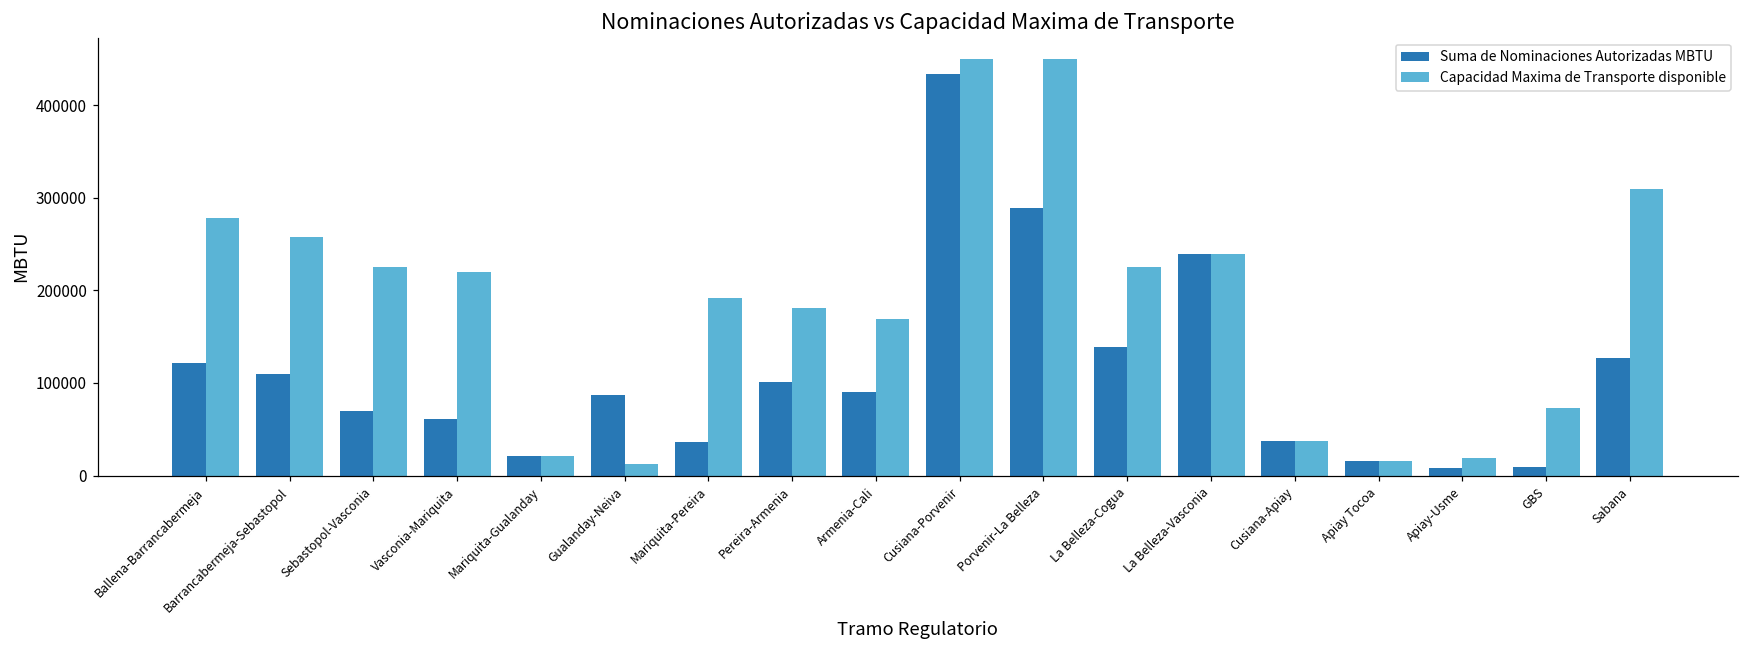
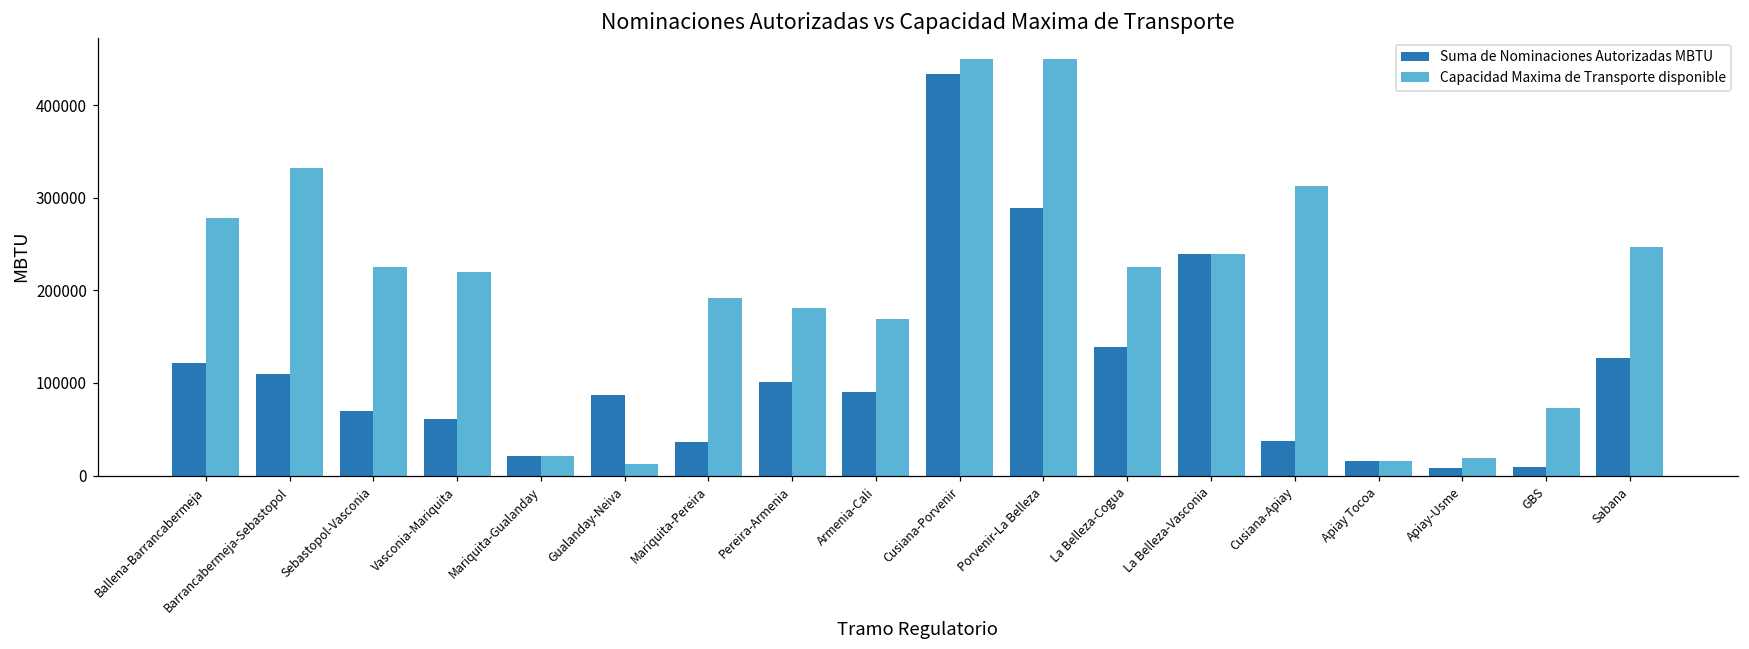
  {
    "Suma de Nominaciones Autorizadas MBTU": {
      "Ballena-Barrancabermeja": 120000,
      "Barrancabermeja-Sebastopol": 110000,
      "Sebastopol-Vasconia": 70000,
      "Vasconia-Mariquita": 60000,
      "Mariquita-Gualanday": 20000,
      "Gualanday-Neiva": 90000,
      "Mariquita-Pereira": 40000,
      "Pereira-Armenia": 100000,
      "Armenia-Cali": 90000,
      "Cusiana-Porvenir": 430000,
      "Porvenir-La Belleza": 290000,
      "La Belleza-Cogua": 140000,
      "La Belleza-Vasconia": 240000,
      "Cusiana-Apiay": 40000,
      "Apiay Tocoa": 20000,
      "Apiay-Usme": 10000,
      "GBS": 10000,
      "Sabana": 130000
    },
    "Capacidad Maxima de Transporte disponible": {
      "Ballena-Barrancabermeja": 280000,
-     "Barrancabermeja-Sebastopol": 260000,
+     "Barrancabermeja-Sebastopol": 330000,
      "Sebastopol-Vasconia": 220000,
      "Vasconia-Mariquita": 220000,
      "Mariquita-Gualanday": 20000,
      "Gualanday-Neiva": 10000,
      "Mariquita-Pereira": 190000,
      "Pereira-Armenia": 180000,
      "Armenia-Cali": 170000,
      "Cusiana-Porvenir": 450000,
      "Porvenir-La Belleza": 450000,
      "La Belleza-Cogua": 230000,
      "La Belleza-Vasconia": 240000,
-     "Cusiana-Apiay": 40000,
+     "Cusiana-Apiay": 310000,
      "Apiay Tocoa": 20000,
      "Apiay-Usme": 20000,
      "GBS": 70000,
-     "Sabana": 310000
+     "Sabana": 250000
    }
  }
